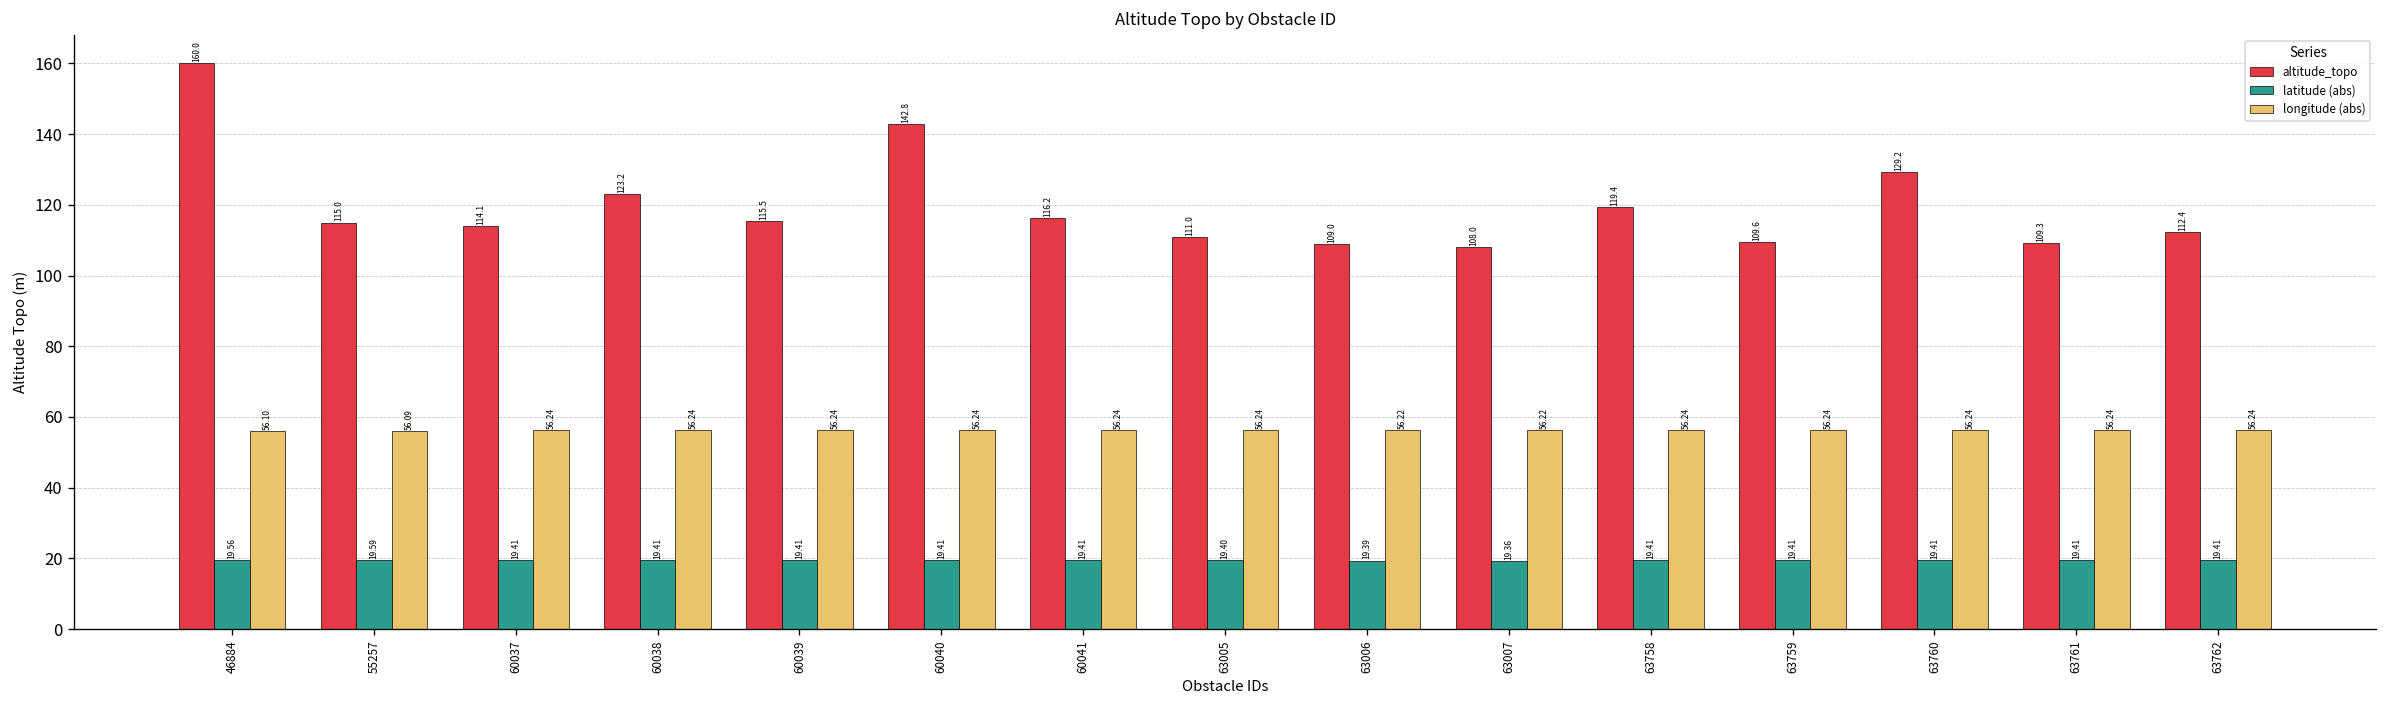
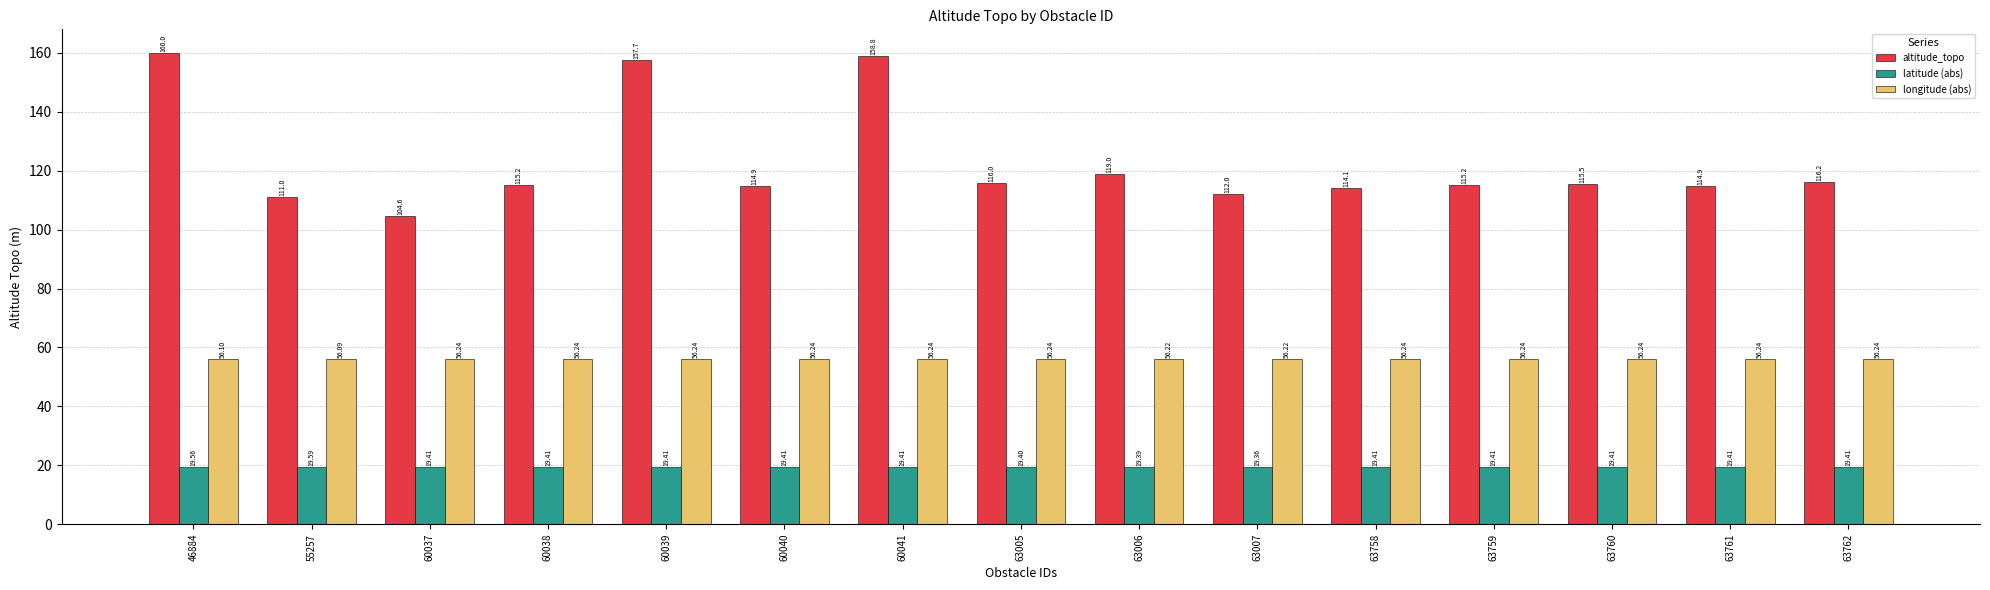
  {
    "altitude_topo": {
      "46884": 160.0,
-     "55257": 115.0,
-     "60037": 114.1,
-     "60038": 123.2,
-     "60039": 115.5,
-     "60040": 142.8,
-     "60041": 116.2,
-     "63005": 111.0,
-     "63006": 109.0,
-     "63007": 108.0,
-     "63758": 119.4,
-     "63759": 109.6,
-     "63760": 129.2,
-     "63761": 109.3,
-     "63762": 112.4
+     "55257": 111.0,
+     "60037": 104.6,
+     "60038": 115.2,
+     "60039": 157.7,
+     "60040": 114.9,
+     "60041": 158.8,
+     "63005": 116.0,
+     "63006": 119.0,
+     "63007": 112.0,
+     "63758": 114.1,
+     "63759": 115.2,
+     "63760": 115.5,
+     "63761": 114.9,
+     "63762": 116.2
    },
    "latitude (abs)": {
      "46884": 19.56,
      "55257": 19.59,
      "60037": 19.41,
      "60038": 19.41,
      "60039": 19.41,
      "60040": 19.41,
      "60041": 19.41,
      "63005": 19.40,
      "63006": 19.39,
      "63007": 19.36,
      "63758": 19.41,
      "63759": 19.41,
      "63760": 19.41,
      "63761": 19.41,
      "63762": 19.41
    },
    "longitude (abs)": {
      "46884": 56.10,
      "55257": 56.09,
      "60037": 56.24,
      "60038": 56.24,
      "60039": 56.24,
      "60040": 56.24,
      "60041": 56.24,
      "63005": 56.24,
      "63006": 56.22,
      "63007": 56.22,
      "63758": 56.24,
      "63759": 56.24,
      "63760": 56.24,
      "63761": 56.24,
      "63762": 56.24
    }
  }
